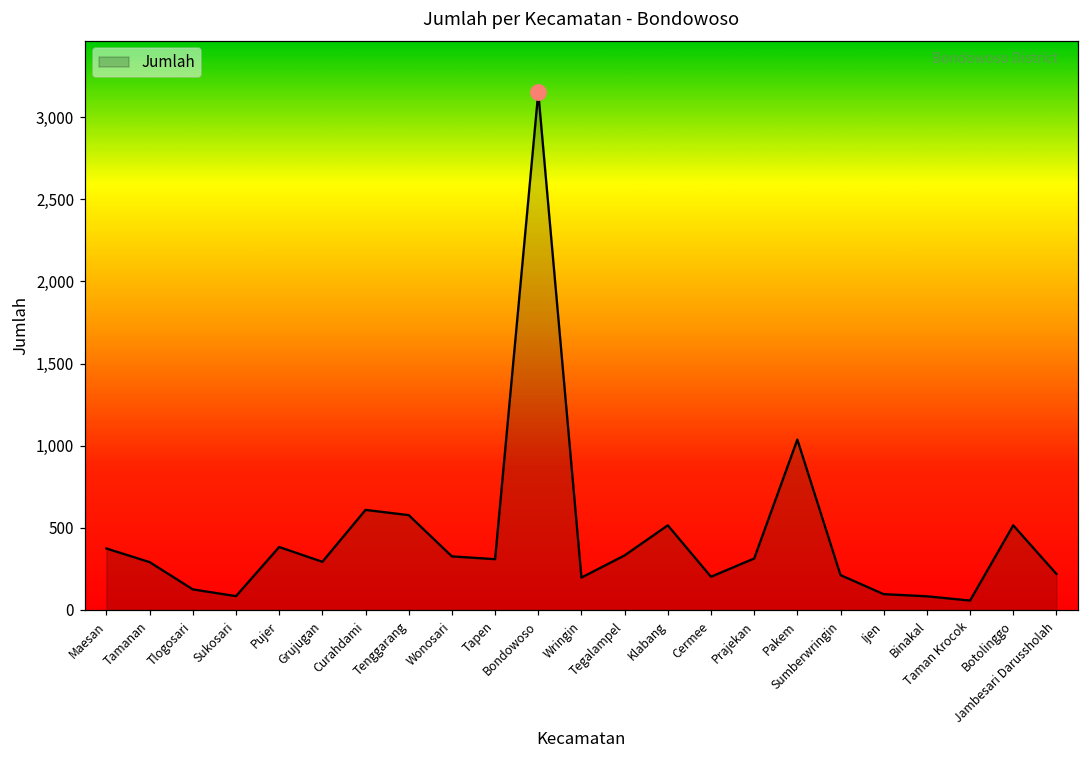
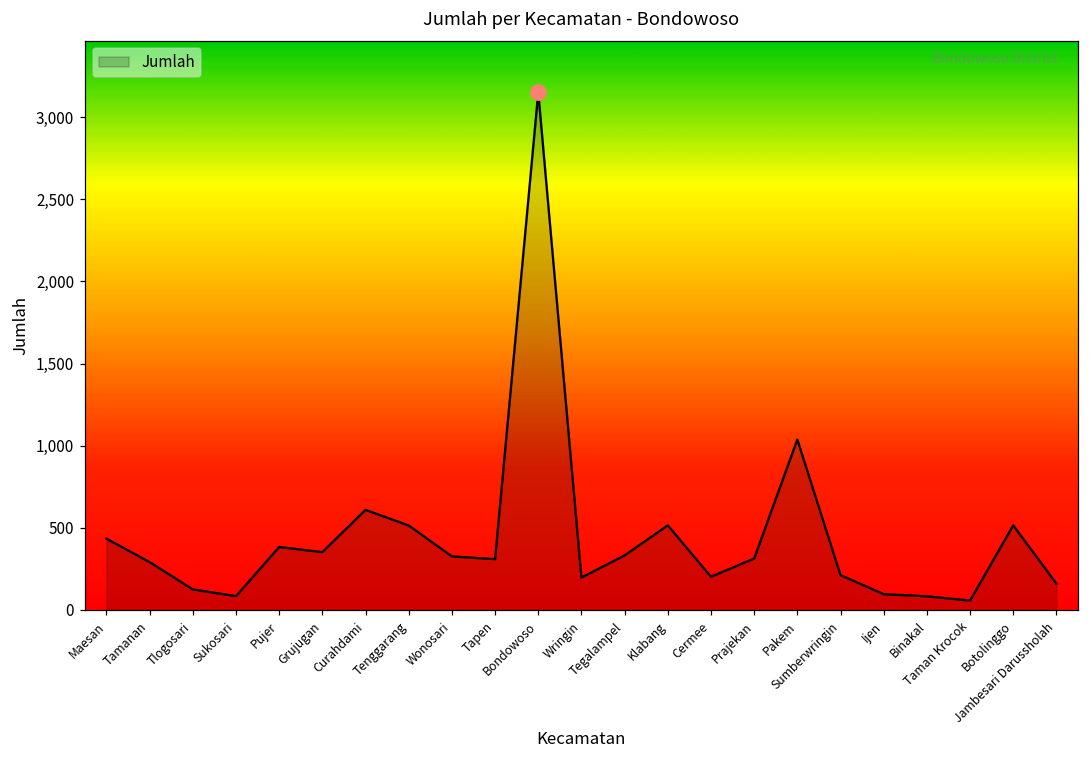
  {
    "Jumlah": {
-     "Maesan": "370",
+     "Maesan": "430",
      "Tamanan": "290",
      "Tlogosari": "130",
      "Sukosari": "80",
      "Pujer": "380",
-     "Grujugan": "290",
+     "Grujugan": "350",
      "Curahdami": "610",
-     "Tenggarang": "580",
+     "Tenggarang": "510",
      "Wonosari": "330",
      "Tapen": "310",
      "Wringin": "200",
      "Tegalampel": "330",
      "Klabang": "520",
      "Cermee": "200",
      "Prajekan": "310",
      "Pakem": "1,040",
      "Sumberwringin": "210",
      "Ijen": "100",
      "Binakal": "80",
      "Taman Krocok": "60",
      "Botolinggo": "520",
-     "Jambesari Darussholah": "220"
+     "Jambesari Darussholah": "160"
    }
  }
